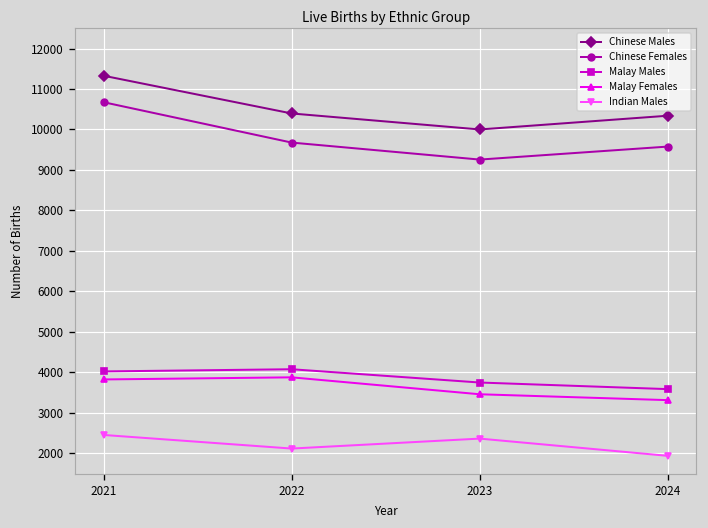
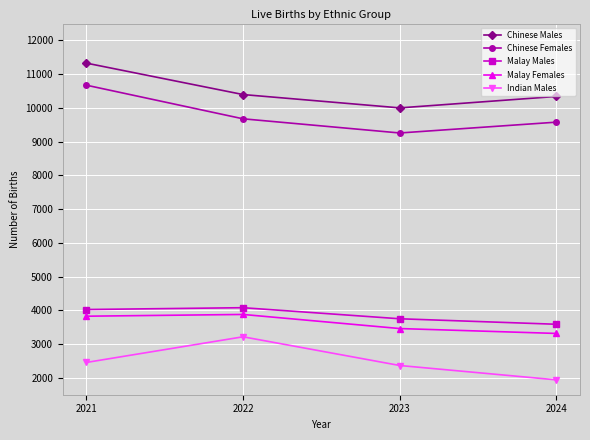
  {
    "Indian Males": {
      "2021": 2500,
-     "2022": 2100,
+     "2022": 3200,
      "2023": 2400,
      "2024": 1900
    }
  }
